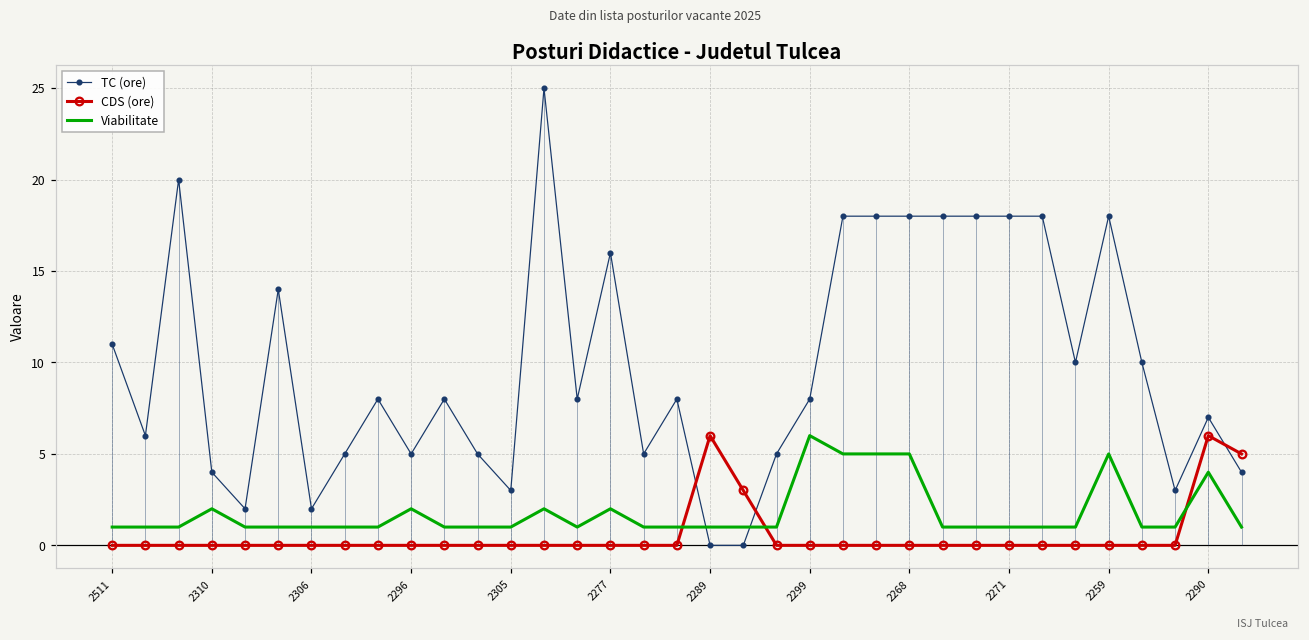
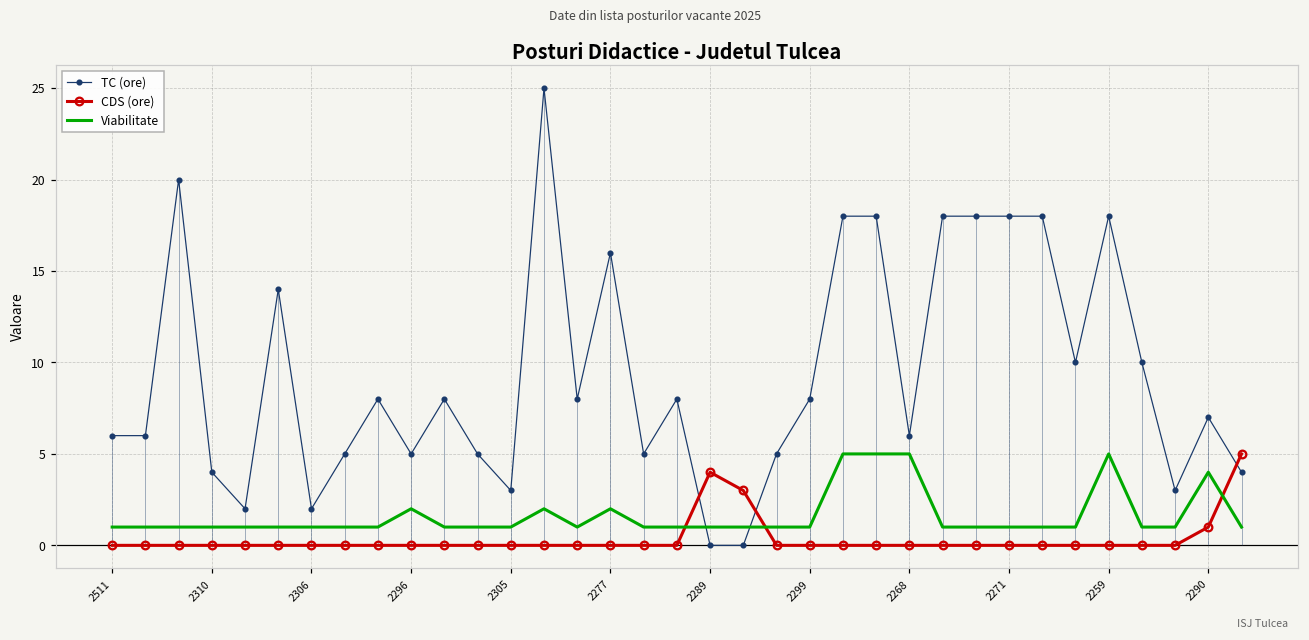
  {
    "TC (ore)": {
-     "2511": 11,
+     "2511": 6,
      "2310": 4,
      "2306": 2,
      "2296": 5,
      "2305": 3,
      "2277": 16,
      "2289": 0,
      "2299": 8,
-     "2268": 18,
+     "2268": 6,
      "2271": 18,
      "2259": 18,
      "2290": 7
    },
    "CDS (ore)": {
      "2511": 0,
      "2310": 0,
      "2306": 0,
      "2296": 0,
      "2305": 0,
      "2277": 0,
-     "2289": 6,
+     "2289": 4,
      "2299": 0,
      "2268": 0,
      "2271": 0,
      "2259": 0,
-     "2290": 6
+     "2290": 1
    },
    "Viabilitate": {
      "2511": 1,
-     "2310": 2,
+     "2310": 1,
      "2306": 1,
      "2296": 2,
      "2305": 1,
      "2277": 2,
      "2289": 1,
-     "2299": 6,
+     "2299": 1,
      "2268": 5,
      "2271": 1,
      "2259": 5,
      "2290": 4
    }
  }
